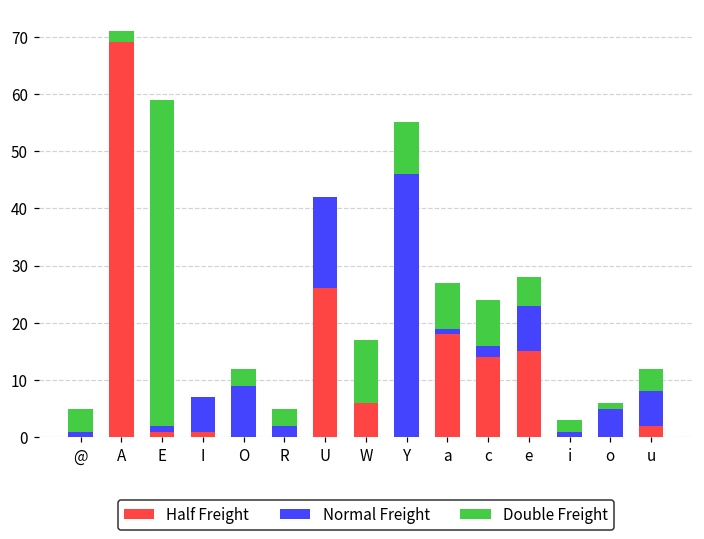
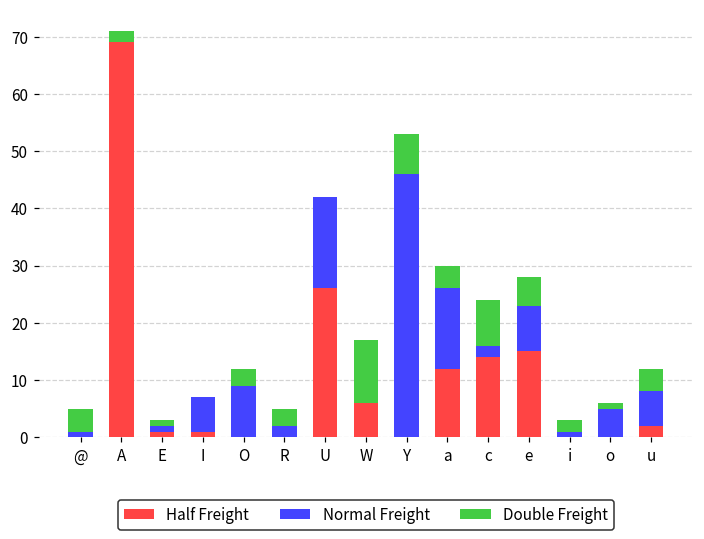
  {
    "Half Freight": {
      "@": 0,
      "A": 69,
      "E": 1,
      "I": 1,
      "O": 0,
      "R": 0,
      "U": 26,
      "W": 6,
      "Y": 0,
-     "a": 18,
+     "a": 12,
      "c": 14,
      "e": 15,
      "i": 0,
      "o": 0,
      "u": 2
    },
    "Normal Freight": {
      "@": 1,
      "A": 0,
      "E": 1,
      "I": 6,
      "O": 9,
      "R": 2,
      "U": 16,
      "W": 0,
      "Y": 46,
-     "a": 1,
+     "a": 14,
      "c": 2,
      "e": 8,
      "i": 1,
      "o": 5,
      "u": 6
    },
    "Double Freight": {
      "@": 4,
      "A": 2,
-     "E": 57,
+     "E": 1,
      "I": 0,
      "O": 3,
      "R": 3,
      "U": 0,
      "W": 11,
-     "Y": 9,
-     "a": 8,
+     "Y": 7,
+     "a": 4,
      "c": 8,
      "e": 5,
      "i": 2,
      "o": 1,
      "u": 4
    }
  }
